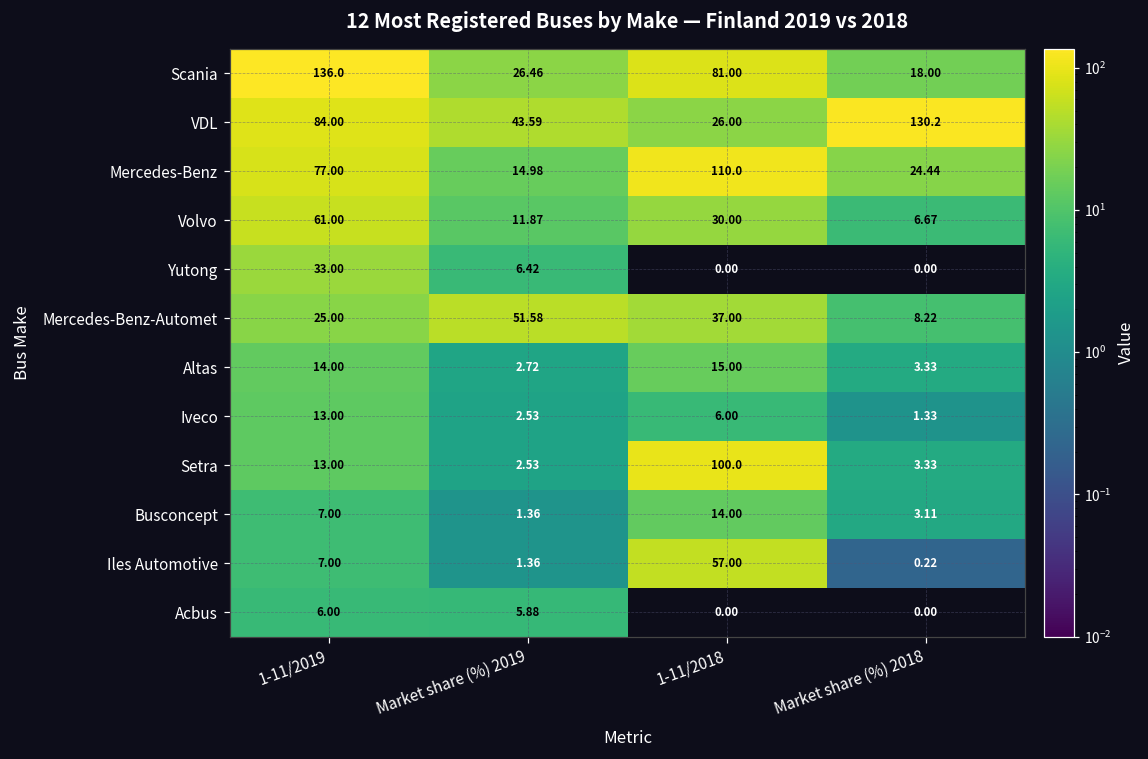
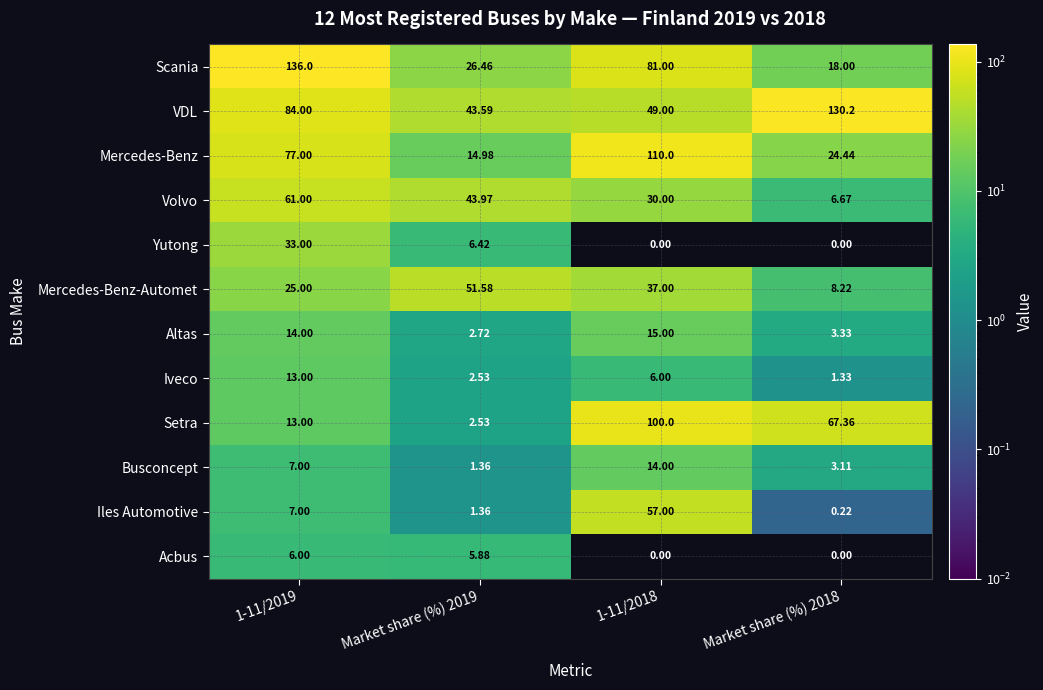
  {
    "Scania": {
      "1-11/2019": 136.0,
      "Market share (%) 2019": 26.46,
      "1-11/2018": 81.00,
      "Market share (%) 2018": 18.00
    },
    "VDL": {
      "1-11/2019": 84.00,
      "Market share (%) 2019": 43.59,
-     "1-11/2018": 26.00,
+     "1-11/2018": 49.00,
      "Market share (%) 2018": 130.2
    },
    "Mercedes-Benz": {
      "1-11/2019": 77.00,
      "Market share (%) 2019": 14.98,
      "1-11/2018": 110.0,
      "Market share (%) 2018": 24.44
    },
    "Volvo": {
      "1-11/2019": 61.00,
-     "Market share (%) 2019": 11.87,
+     "Market share (%) 2019": 43.97,
      "1-11/2018": 30.00,
      "Market share (%) 2018": 6.67
    },
    "Yutong": {
      "1-11/2019": 33.00,
      "Market share (%) 2019": 6.42,
      "1-11/2018": 0.00,
      "Market share (%) 2018": 0.00
    },
    "Mercedes-Benz-Automet": {
      "1-11/2019": 25.00,
      "Market share (%) 2019": 51.58,
      "1-11/2018": 37.00,
      "Market share (%) 2018": 8.22
    },
    "Altas": {
      "1-11/2019": 14.00,
      "Market share (%) 2019": 2.72,
      "1-11/2018": 15.00,
      "Market share (%) 2018": 3.33
    },
    "Iveco": {
      "1-11/2019": 13.00,
      "Market share (%) 2019": 2.53,
      "1-11/2018": 6.00,
      "Market share (%) 2018": 1.33
    },
    "Setra": {
      "1-11/2019": 13.00,
      "Market share (%) 2019": 2.53,
      "1-11/2018": 100.0,
-     "Market share (%) 2018": 3.33
+     "Market share (%) 2018": 67.36
    },
    "Busconcept": {
      "1-11/2019": 7.00,
      "Market share (%) 2019": 1.36,
      "1-11/2018": 14.00,
      "Market share (%) 2018": 3.11
    },
    "Iles Automotive": {
      "1-11/2019": 7.00,
      "Market share (%) 2019": 1.36,
      "1-11/2018": 57.00,
      "Market share (%) 2018": 0.22
    },
    "Acbus": {
      "1-11/2019": 6.00,
      "Market share (%) 2019": 5.88,
      "1-11/2018": 0.00,
      "Market share (%) 2018": 0.00
    }
  }
